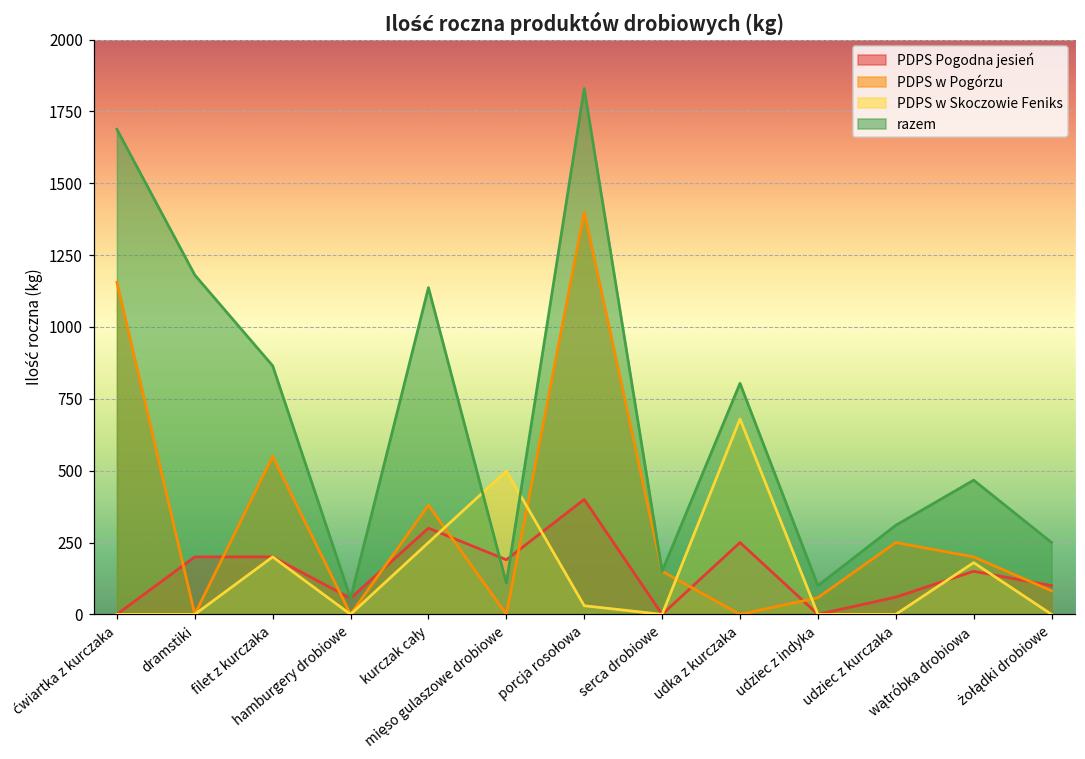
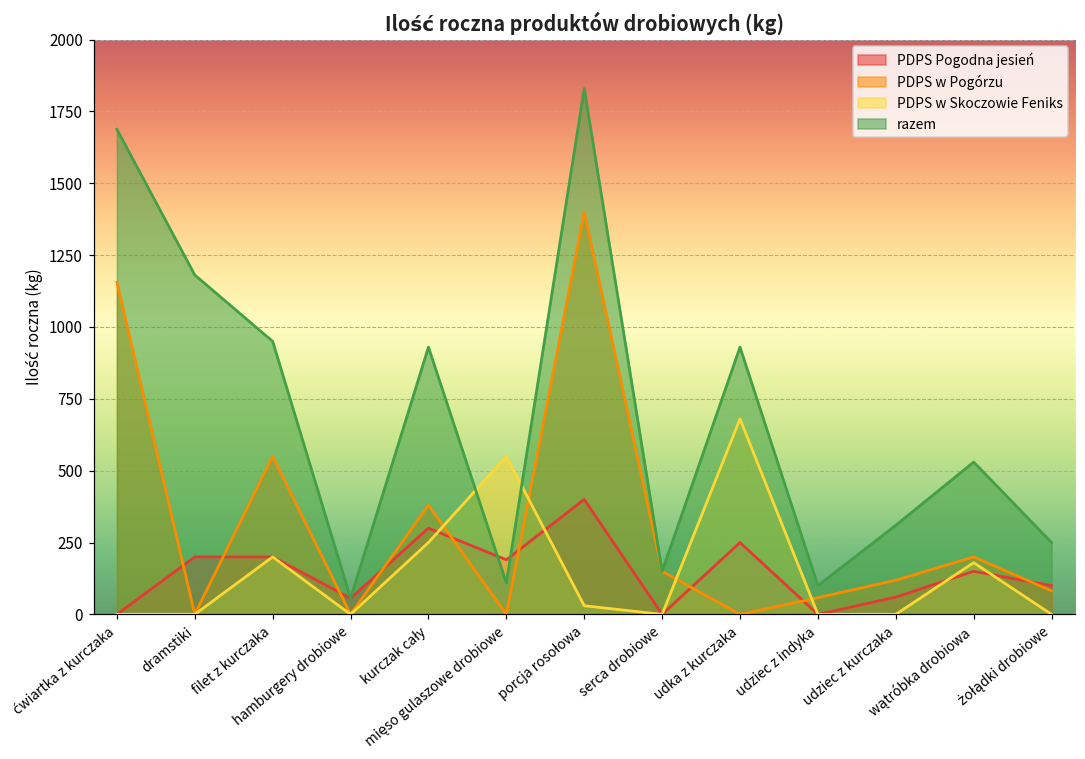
  {
    "PDPS Pogodna jesień": {
      "dramstiki": 200,
      "kurczak cały": 300,
      "mięso gulaszowe drobiowe": 190,
      "porcja rosołowa": 400,
      "udka z kurczaka": 250,
      "udziec z kurczaka": 60,
      "wątróbka drobiowa": 150,
      "żołądki drobiowe": 100
    },
    "PDPS w Pogórzu": {
      "ćwiartka z kurczaka": 1160,
      "filet z kurczaka": 550,
      "kurczak cały": 380,
      "mięso gulaszowe drobiowe": 0,
      "porcja rosołowa": 1400,
      "udka z kurczaka": 0,
      "udziec z indyka": 60,
-     "udziec z kurczaka": 250,
+     "udziec z kurczaka": 120,
      "wątróbka drobiowa": 200,
      "żołądki drobiowe": 80
    },
    "PDPS w Skoczowie Feniks": {
      "kurczak cały": 250,
-     "mięso gulaszowe drobiowe": 500,
+     "mięso gulaszowe drobiowe": 550,
      "porcja rosołowa": 30,
      "udka z kurczaka": 680,
      "udziec z kurczaka": 0,
      "wątróbka drobiowa": 180,
      "żołądki drobiowe": 0
    },
    "razem": {
      "ćwiartka z kurczaka": 1690,
      "dramstiki": 1180,
-     "filet z kurczaka": 870,
-     "kurczak cały": 1140,
+     "filet z kurczaka": 950,
+     "kurczak cały": 930,
      "mięso gulaszowe drobiowe": 110,
      "porcja rosołowa": 1830,
-     "udka z kurczaka": 800,
+     "udka z kurczaka": 930,
      "udziec z indyka": 100,
      "udziec z kurczaka": 310,
-     "wątróbka drobiowa": 470,
+     "wątróbka drobiowa": 530,
      "żołądki drobiowe": 250
    }
  }
